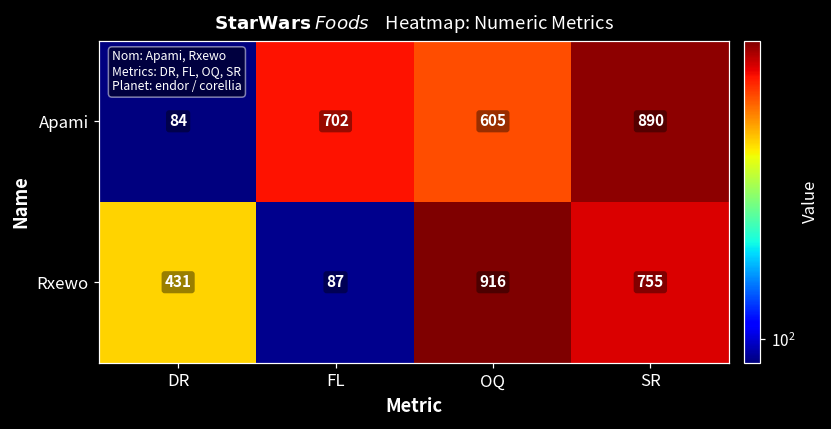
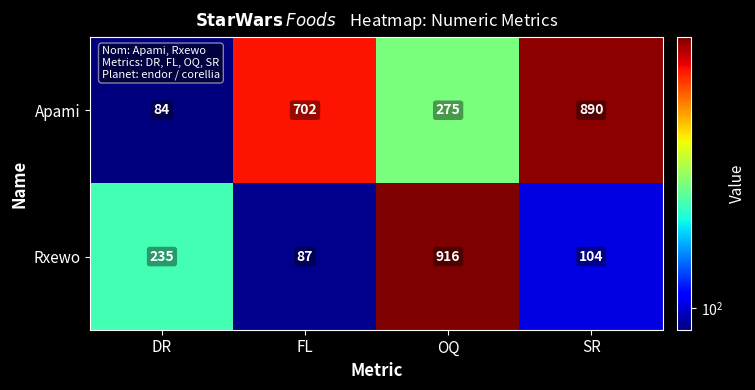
  {
    "Apami": {
-     "OQ": 605
+     "OQ": 275
    },
    "Rxewo": {
-     "DR": 431,
-     "SR": 755
+     "DR": 235,
+     "SR": 104
    }
  }
